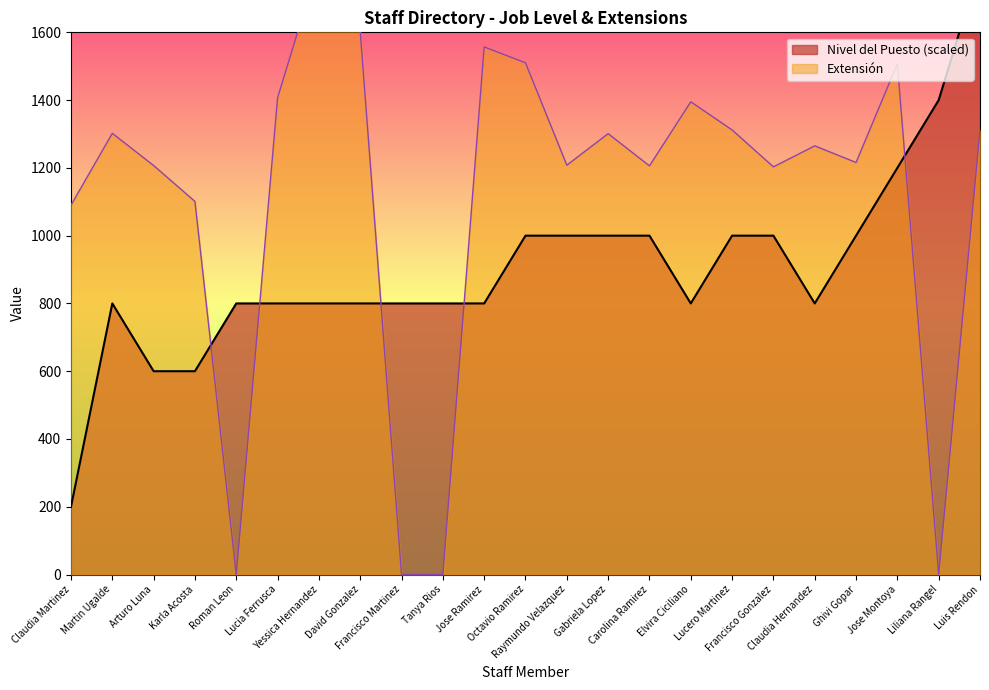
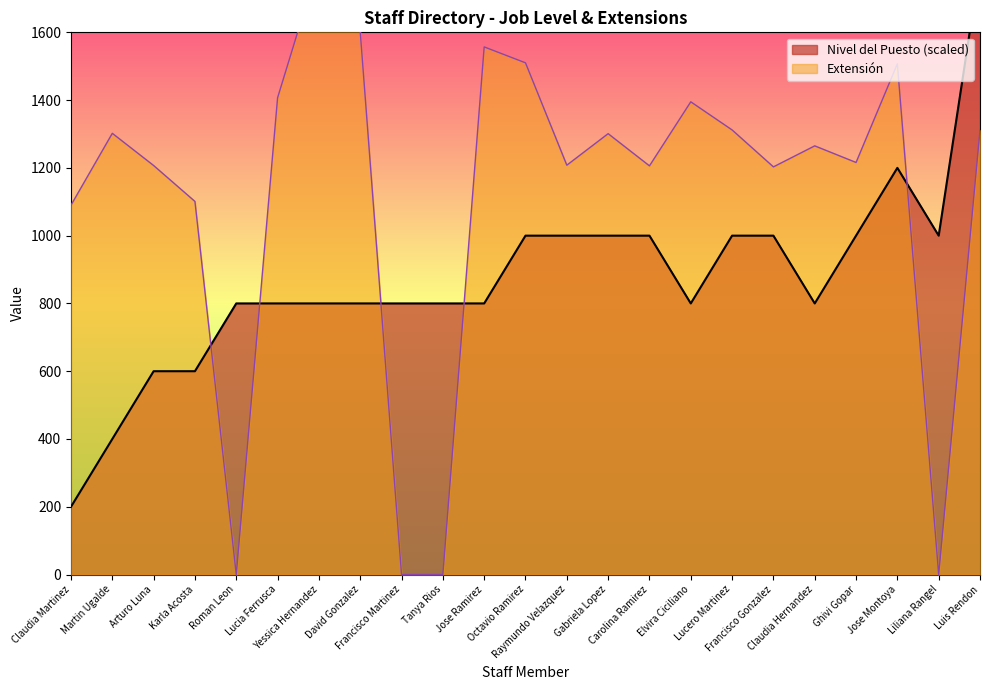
  {
    "Nivel del Puesto (scaled)": {
      "Claudia Martinez": 200,
-     "Martin Ugalde": 800,
+     "Martin Ugalde": 400,
      "Arturo Luna": 600,
      "Karla Acosta": 600,
      "Roman Leon": 800,
      "Lucia Ferrusca": 800,
      "Yessica Hernandez": 800,
      "David Gonzalez": 800,
      "Francisco Martinez": 800,
      "Tanya Rios": 800,
      "Jose Ramirez": 800,
      "Octavio Ramirez": 1000,
      "Raymundo Velazquez": 1000,
      "Gabriela Lopez": 1000,
      "Carolina Ramirez": 1000,
      "Elvira Ciciliano": 800,
      "Lucero Martinez": 1000,
      "Francisco Gonzalez": 1000,
      "Claudia Hernandez": 800,
      "Ghivi Gopar": 1000,
      "Jose Montoya": 1200,
-     "Liliana Rangel": 1400
+     "Liliana Rangel": 1000
    },
    "Extensión": {
      "Claudia Martinez": 1090,
      "Martin Ugalde": 1300,
      "Arturo Luna": 1210,
      "Karla Acosta": 1100,
      "Roman Leon": 0,
      "Lucia Ferrusca": 1410,
      "David Gonzalez": 1600,
      "Francisco Martinez": 0,
      "Tanya Rios": 0,
      "Jose Ramirez": 1560,
      "Octavio Ramirez": 1510,
      "Raymundo Velazquez": 1210,
      "Gabriela Lopez": 1300,
      "Carolina Ramirez": 1210,
      "Elvira Ciciliano": 1400,
      "Lucero Martinez": 1310,
      "Francisco Gonzalez": 1200,
      "Claudia Hernandez": 1270,
      "Ghivi Gopar": 1220,
      "Liliana Rangel": 0,
      "Luis Rendon": 1310
    }
  }
